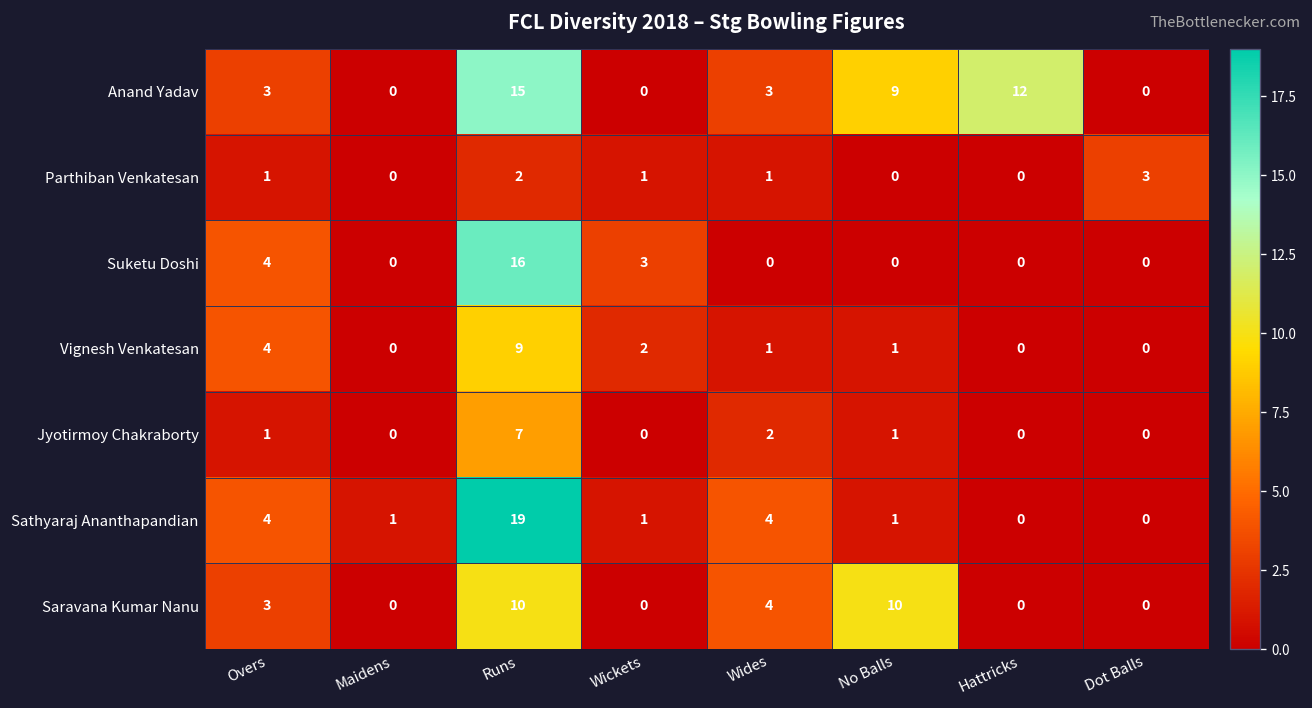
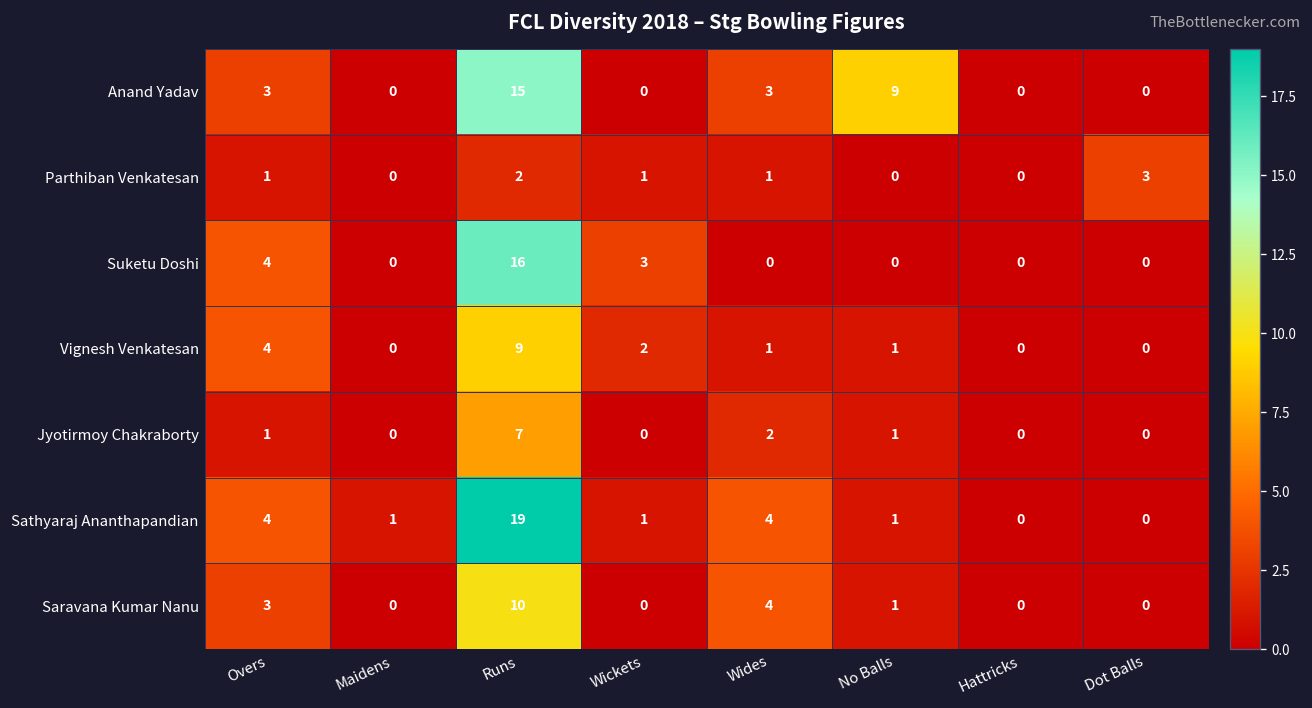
  {
    "Anand Yadav": {
      "Overs": 3,
      "Maidens": 0,
      "Runs": 15,
      "Wickets": 0,
      "Wides": 3,
      "No Balls": 9,
-     "Hattricks": 12,
+     "Hattricks": 0,
      "Dot Balls": 0
    },
    "Parthiban Venkatesan": {
      "Overs": 1,
      "Maidens": 0,
      "Runs": 2,
      "Wickets": 1,
      "Wides": 1,
      "No Balls": 0,
      "Hattricks": 0,
      "Dot Balls": 3
    },
    "Suketu Doshi": {
      "Overs": 4,
      "Maidens": 0,
      "Runs": 16,
      "Wickets": 3,
      "Wides": 0,
      "No Balls": 0,
      "Hattricks": 0,
      "Dot Balls": 0
    },
    "Vignesh Venkatesan": {
      "Overs": 4,
      "Maidens": 0,
      "Runs": 9,
      "Wickets": 2,
      "Wides": 1,
      "No Balls": 1,
      "Hattricks": 0,
      "Dot Balls": 0
    },
    "Jyotirmoy Chakraborty": {
      "Overs": 1,
      "Maidens": 0,
      "Runs": 7,
      "Wickets": 0,
      "Wides": 2,
      "No Balls": 1,
      "Hattricks": 0,
      "Dot Balls": 0
    },
    "Sathyaraj Ananthapandian": {
      "Overs": 4,
      "Maidens": 1,
      "Runs": 19,
      "Wickets": 1,
      "Wides": 4,
      "No Balls": 1,
      "Hattricks": 0,
      "Dot Balls": 0
    },
    "Saravana Kumar Nanu": {
      "Overs": 3,
      "Maidens": 0,
      "Runs": 10,
      "Wickets": 0,
      "Wides": 4,
-     "No Balls": 10,
+     "No Balls": 1,
      "Hattricks": 0,
      "Dot Balls": 0
    }
  }
